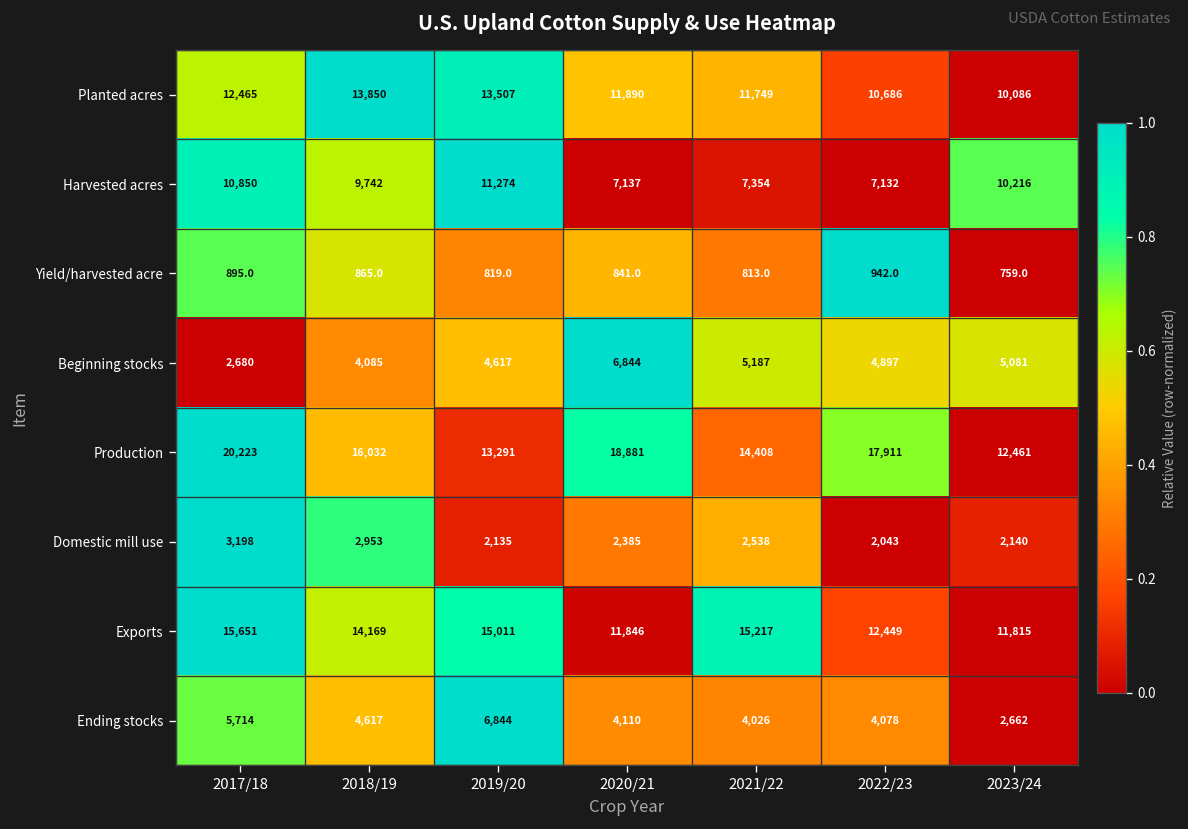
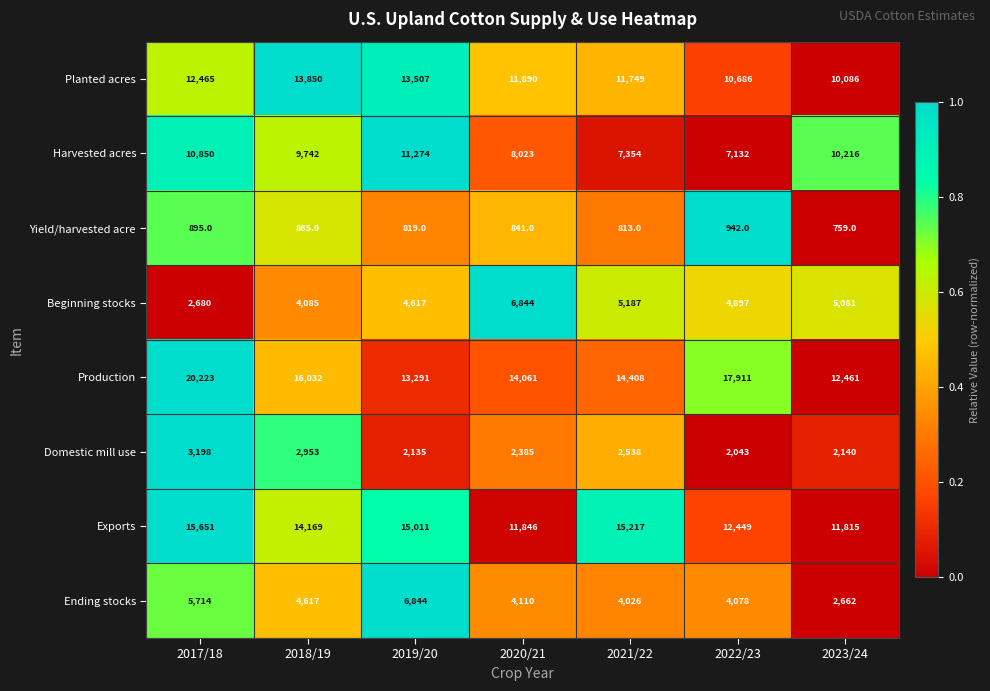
  {
    "Planted acres": {
      "2017/18": "12,465",
      "2018/19": "13,850",
      "2019/20": "13,507",
      "2020/21": "11,890",
      "2021/22": "11,749",
      "2022/23": "10,686",
      "2023/24": "10,086"
    },
    "Harvested acres": {
      "2017/18": "10,850",
      "2018/19": "9,742",
      "2019/20": "11,274",
-     "2020/21": "7,137",
+     "2020/21": "8,023",
      "2021/22": "7,354",
      "2022/23": "7,132",
      "2023/24": "10,216"
    },
    "Yield/harvested acre": {
      "2017/18": "895.0",
      "2018/19": "865.0",
      "2019/20": "819.0",
      "2020/21": "841.0",
      "2021/22": "813.0",
      "2022/23": "942.0",
      "2023/24": "759.0"
    },
    "Beginning stocks": {
      "2017/18": "2,680",
      "2018/19": "4,085",
      "2019/20": "4,617",
      "2020/21": "6,844",
      "2021/22": "5,187",
      "2022/23": "4,897",
      "2023/24": "5,081"
    },
    "Production": {
      "2017/18": "20,223",
      "2018/19": "16,032",
      "2019/20": "13,291",
-     "2020/21": "18,881",
+     "2020/21": "14,061",
      "2021/22": "14,408",
      "2022/23": "17,911",
      "2023/24": "12,461"
    },
    "Domestic mill use": {
      "2017/18": "3,198",
      "2018/19": "2,953",
      "2019/20": "2,135",
      "2020/21": "2,385",
      "2021/22": "2,538",
      "2022/23": "2,043",
      "2023/24": "2,140"
    },
    "Exports": {
      "2017/18": "15,651",
      "2018/19": "14,169",
      "2019/20": "15,011",
      "2020/21": "11,846",
      "2021/22": "15,217",
      "2022/23": "12,449",
      "2023/24": "11,815"
    },
    "Ending stocks": {
      "2017/18": "5,714",
      "2018/19": "4,617",
      "2019/20": "6,844",
      "2020/21": "4,110",
      "2021/22": "4,026",
      "2022/23": "4,078",
      "2023/24": "2,662"
    }
  }
